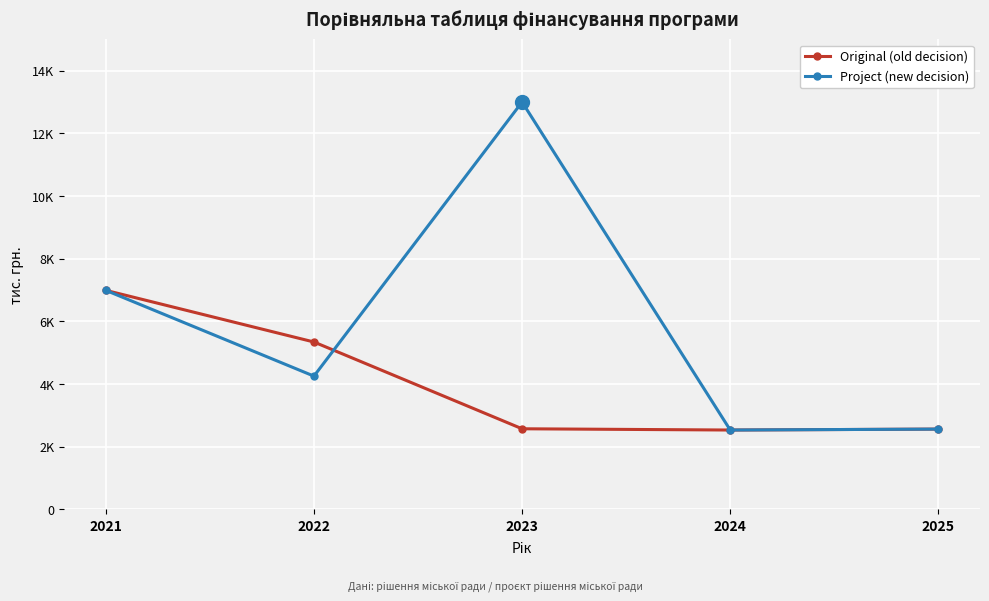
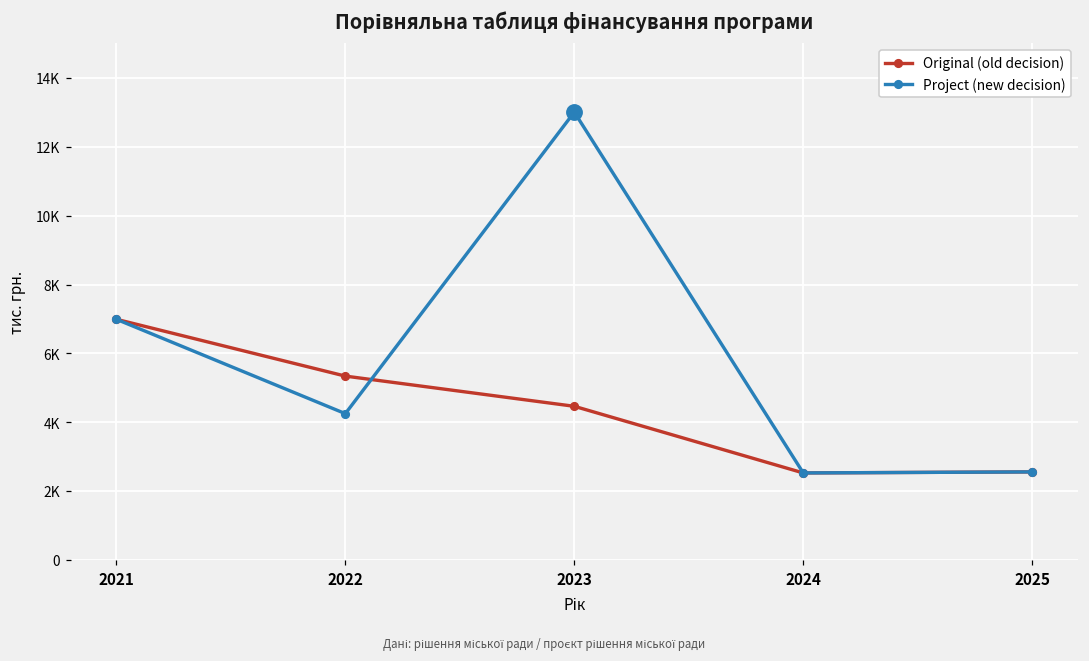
  {
    "Original (old decision)": {
      "2022": 5300,
-     "2023": 2600
+     "2023": 4500
    }
  }
